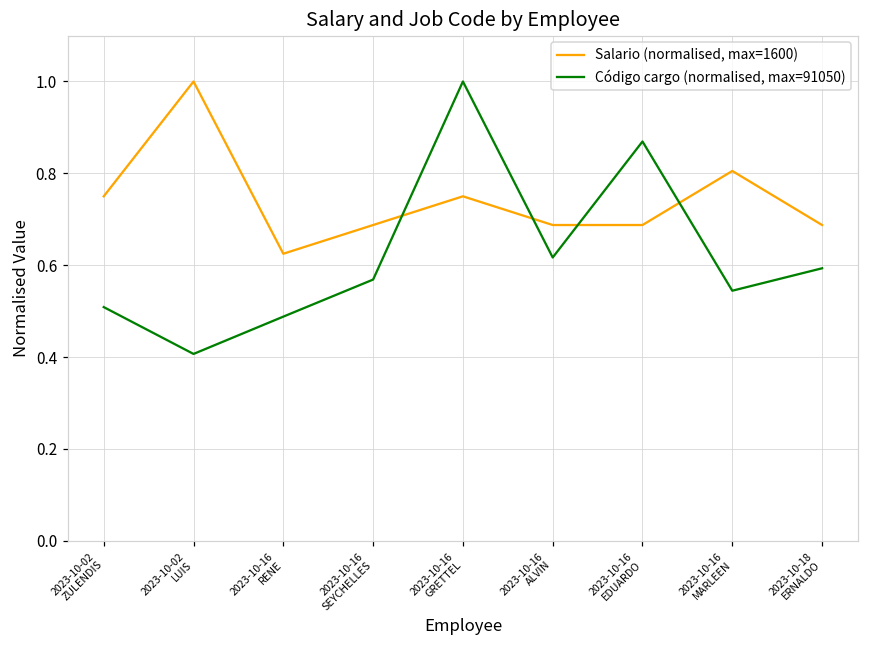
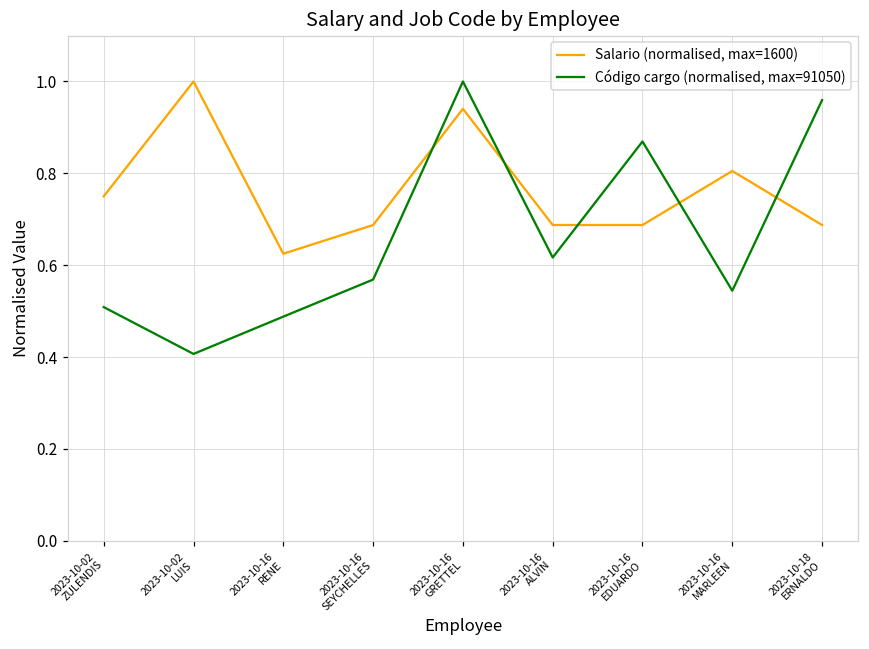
  {
    "Salario (normalised, max=1600)": {
      "2023-10-02 ZULENDIS": 0.75,
      "2023-10-02 LUIS": 1.00,
      "2023-10-16 RENE": 0.63,
      "2023-10-16 SEYCHELLES": 0.69,
-     "2023-10-16 GRETTEL": 0.75,
+     "2023-10-16 GRETTEL": 0.94,
      "2023-10-16 ALVIN": 0.69,
      "2023-10-16 EDUARDO": 0.69,
      "2023-10-16 MARLEEN": 0.81,
      "2023-10-18 ERNALDO": 0.69
    },
    "Código cargo (normalised, max=91050)": {
      "2023-10-02 ZULENDIS": 0.51,
      "2023-10-02 LUIS": 0.41,
      "2023-10-16 RENE": 0.49,
      "2023-10-16 SEYCHELLES": 0.57,
      "2023-10-16 GRETTEL": 1.00,
      "2023-10-16 ALVIN": 0.62,
      "2023-10-16 EDUARDO": 0.87,
      "2023-10-16 MARLEEN": 0.54,
-     "2023-10-18 ERNALDO": 0.59
+     "2023-10-18 ERNALDO": 0.96
    }
  }
